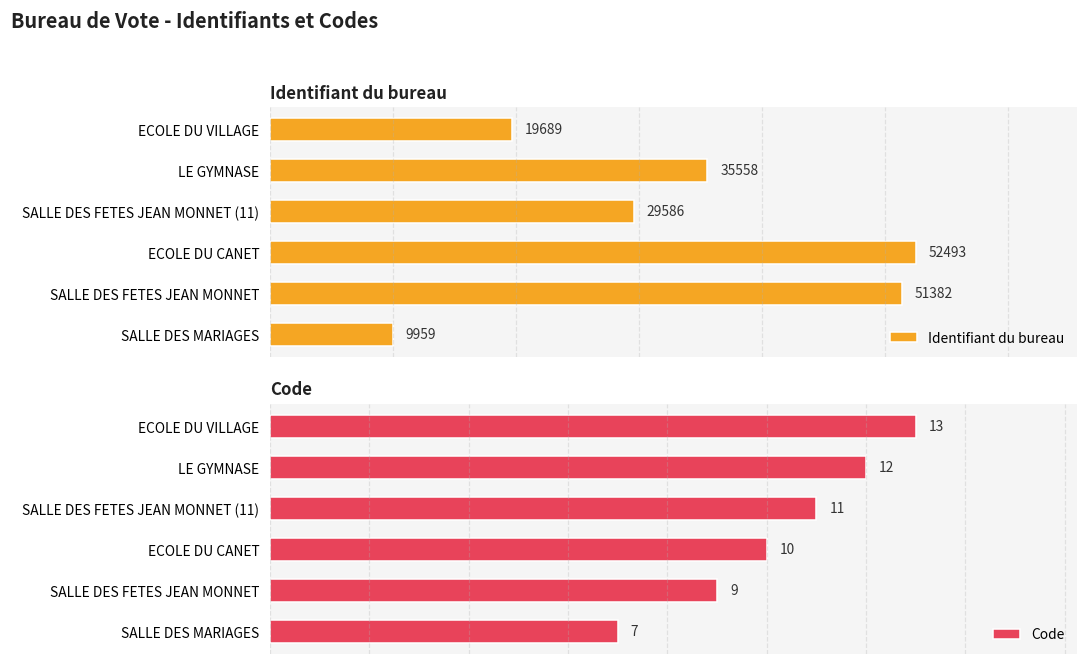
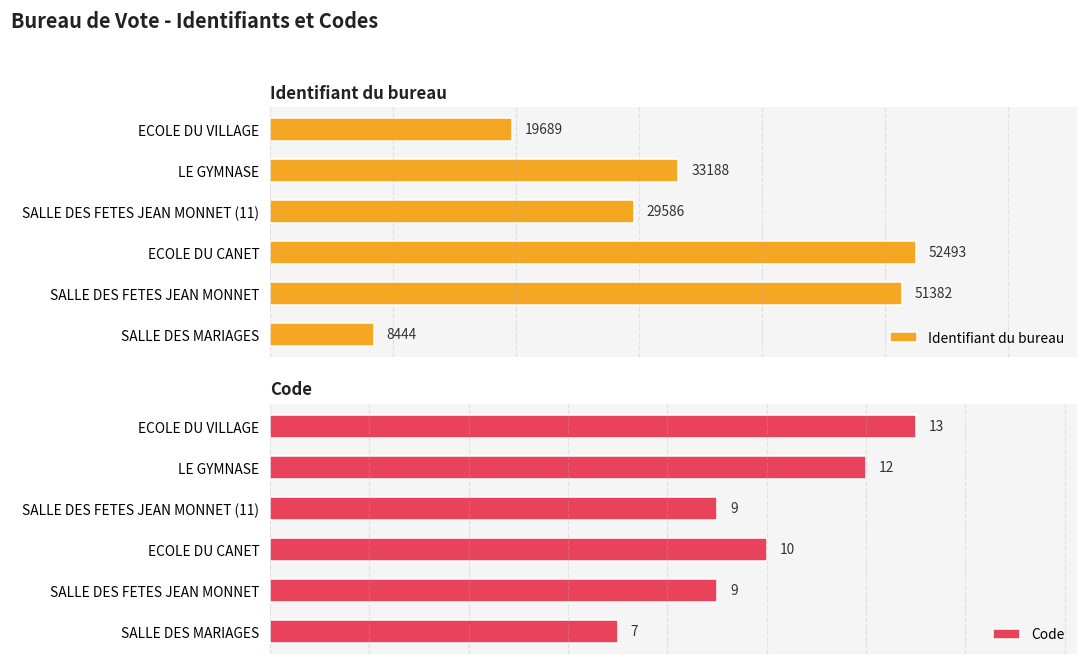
  {
    "Identifiant du bureau": {
      "ECOLE DU VILLAGE": 19689,
-     "LE GYMNASE": 35558,
+     "LE GYMNASE": 33188,
      "SALLE DES FETES JEAN MONNET (11)": 29586,
      "ECOLE DU CANET": 52493,
      "SALLE DES FETES JEAN MONNET": 51382,
-     "SALLE DES MARIAGES": 9959
+     "SALLE DES MARIAGES": 8444
    },
    "Code": {
      "ECOLE DU VILLAGE": 13,
      "LE GYMNASE": 12,
-     "SALLE DES FETES JEAN MONNET (11)": 11,
+     "SALLE DES FETES JEAN MONNET (11)": 9,
      "ECOLE DU CANET": 10,
      "SALLE DES FETES JEAN MONNET": 9,
      "SALLE DES MARIAGES": 7
    }
  }
